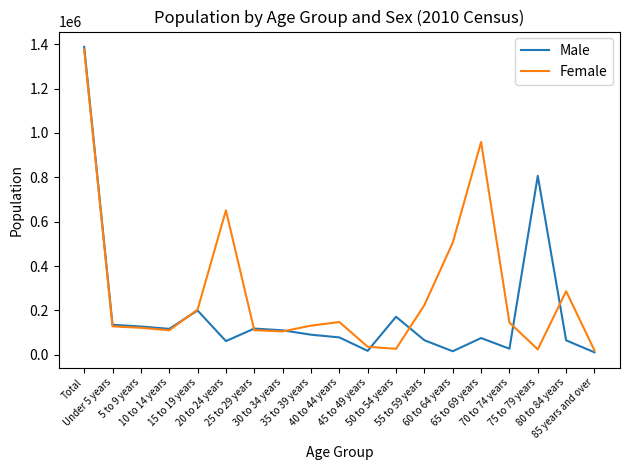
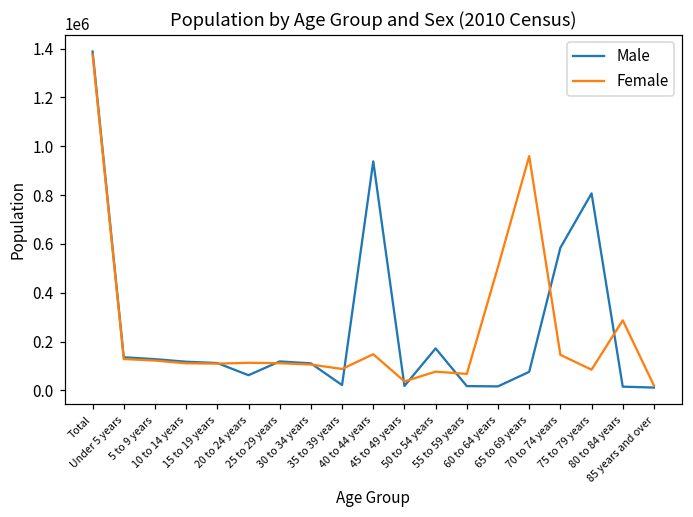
  {
    "Male": {
      "Total": 1390000,
-     "15 to 19 years": 200000,
+     "15 to 19 years": 110000,
      "20 to 24 years": 60000,
-     "35 to 39 years": 90000,
-     "40 to 44 years": 80000,
+     "35 to 39 years": 20000,
+     "40 to 44 years": 940000,
      "45 to 49 years": 20000,
      "50 to 54 years": 170000,
-     "55 to 59 years": 70000,
+     "55 to 59 years": 20000,
      "60 to 64 years": 20000,
      "65 to 69 years": 80000,
-     "70 to 74 years": 30000,
+     "70 to 74 years": 580000,
      "75 to 79 years": 810000,
-     "80 to 84 years": 70000
+     "80 to 84 years": 20000
    },
    "Female": {
      "Total": 1380000,
-     "15 to 19 years": 200000,
-     "20 to 24 years": 650000,
-     "35 to 39 years": 130000,
+     "15 to 19 years": 110000,
+     "20 to 24 years": 110000,
+     "35 to 39 years": 90000,
      "40 to 44 years": 150000,
      "45 to 49 years": 40000,
-     "50 to 54 years": 30000,
-     "55 to 59 years": 220000,
+     "50 to 54 years": 80000,
+     "55 to 59 years": 70000,
      "60 to 64 years": 510000,
      "65 to 69 years": 960000,
      "70 to 74 years": 150000,
-     "75 to 79 years": 20000,
+     "75 to 79 years": 80000,
      "80 to 84 years": 290000
    }
  }
